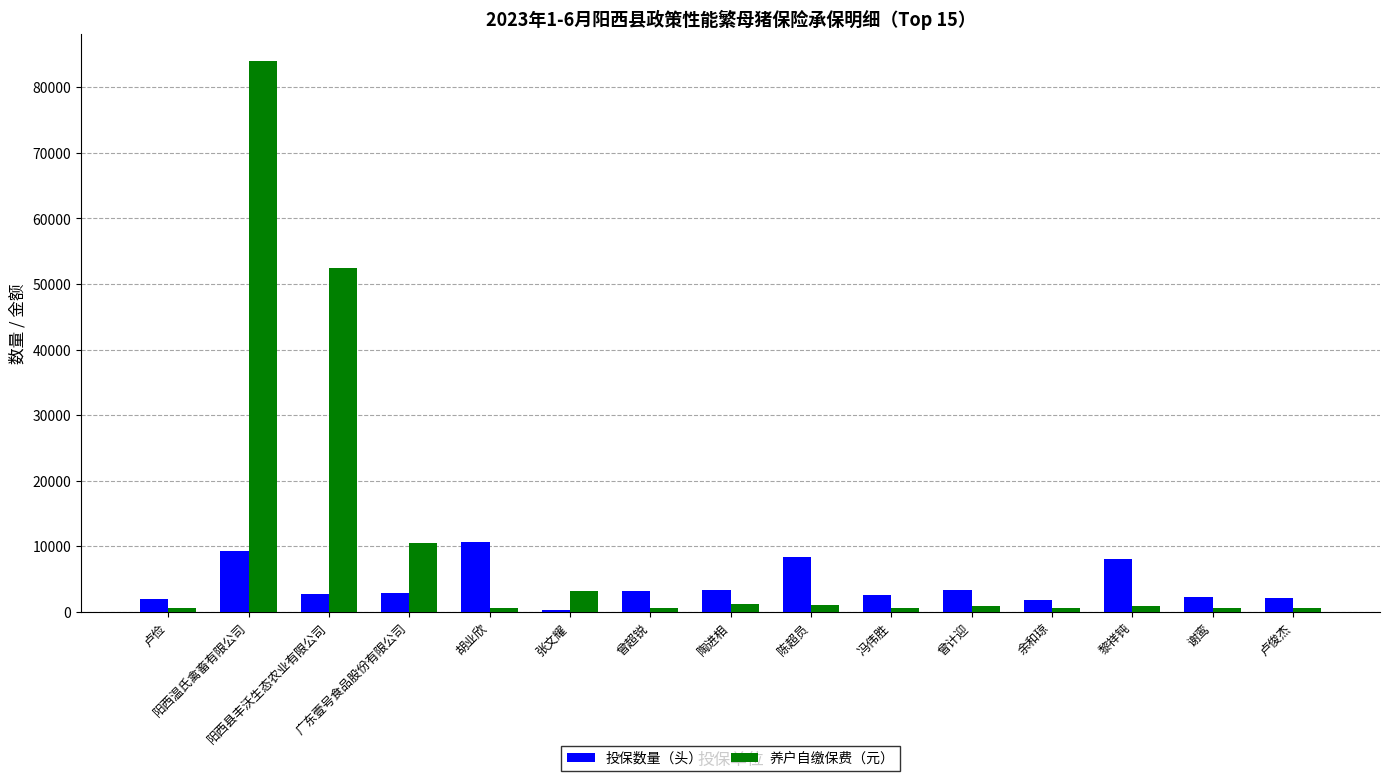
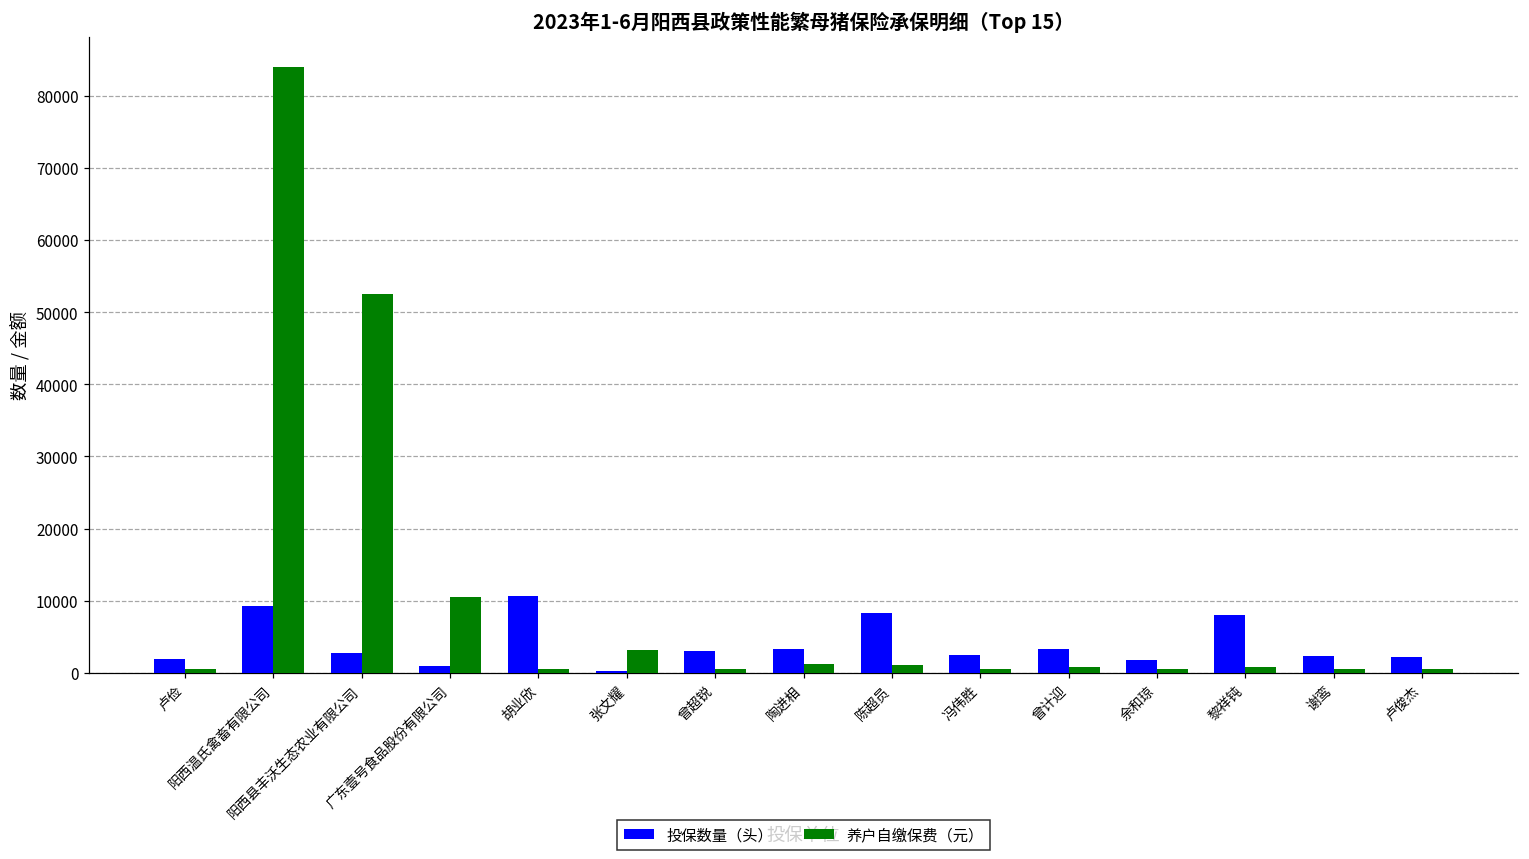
  {
    "投保数量（头）": {
      "卢俭": 2000,
      "阳西温氏禽畜有限公司": 9000,
      "阳西县丰沃生态农业有限公司": 3000,
-     "广东壹号食品股份有限公司": 3000,
+     "广东壹号食品股份有限公司": 1000,
      "胡业欣": 11000,
      "曾超锐": 3000,
      "陶进相": 3000,
      "陈超员": 8000,
      "冯伟胜": 2000,
      "曾计迎": 3000,
      "余和琼": 2000,
      "黎祥钝": 8000,
      "谢鸾": 2000,
      "卢俊杰": 2000
    },
    "养户自缴保费（元）": {
      "卢俭": 1000,
      "阳西温氏禽畜有限公司": 84000,
      "阳西县丰沃生态农业有限公司": 52000,
      "广东壹号食品股份有限公司": 10000,
      "胡业欣": 1000,
      "张文耀": 3000,
      "曾超锐": 1000,
      "陶进相": 1000,
      "陈超员": 1000,
      "冯伟胜": 1000,
      "曾计迎": 1000,
      "余和琼": 1000,
      "黎祥钝": 1000,
      "谢鸾": 1000,
      "卢俊杰": 1000
    }
  }
